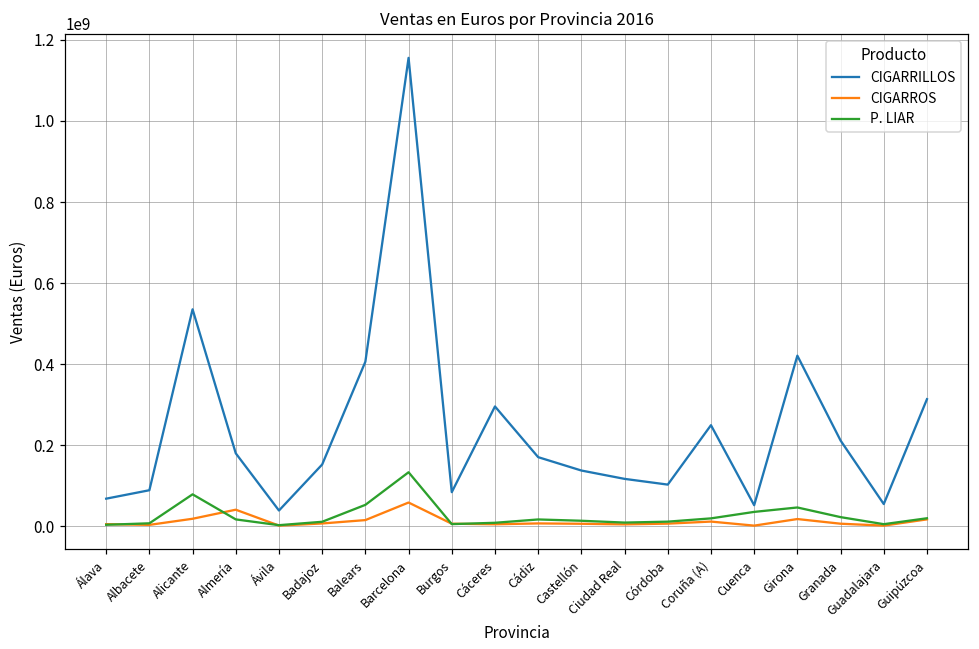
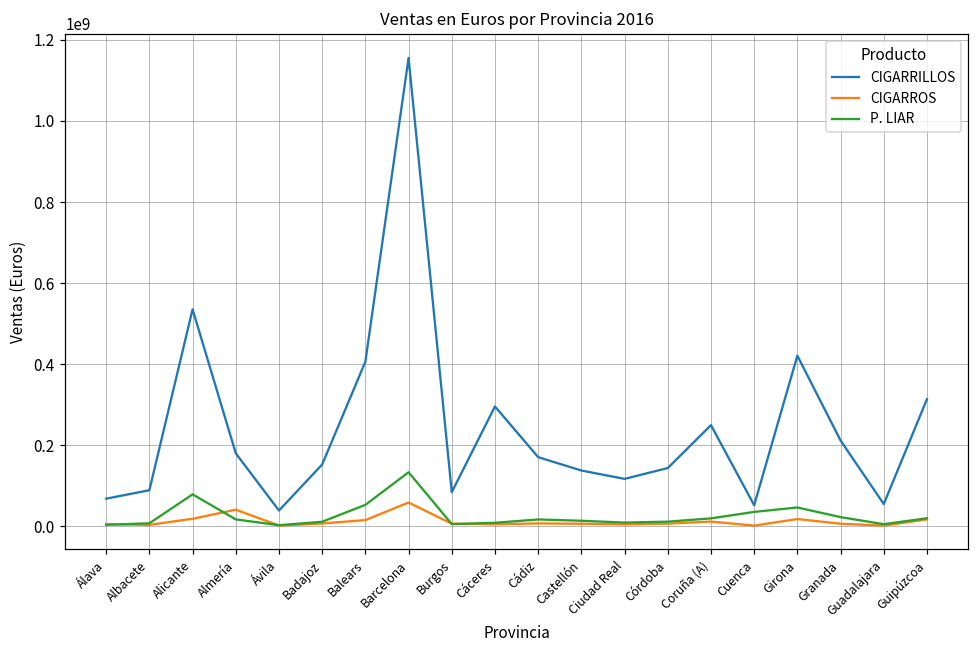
  {
    "CIGARRILLOS": {
      "Álava": 70000000,
      "Albacete": 90000000,
      "Alicante": 540000000,
      "Almería": 180000000,
      "Ávila": 40000000,
      "Badajoz": 150000000,
      "Balears": 410000000,
      "Barcelona": 1160000000,
      "Burgos": 80000000,
      "Cáceres": 300000000,
      "Cádiz": 170000000,
      "Castellón": 140000000,
      "Ciudad Real": 120000000,
-     "Córdoba": 100000000,
+     "Córdoba": 140000000,
      "Coruña (A)": 250000000,
      "Cuenca": 50000000,
      "Girona": 420000000,
      "Granada": 210000000,
      "Guadalajara": 60000000,
      "Guipúzcoa": 310000000
    },
    "CIGARROS": {
      "Alicante": 20000000,
      "Almería": 40000000,
      "Balears": 20000000,
      "Barcelona": 60000000,
      "Cádiz": 10000000,
      "Castellón": 10000000,
      "Coruña (A)": 10000000,
      "Cuenca": 0,
      "Girona": 20000000,
      "Granada": 10000000
    },
    "P. LIAR": {
      "Alicante": 80000000,
      "Almería": 20000000,
      "Balears": 50000000,
      "Barcelona": 130000000,
      "Cádiz": 20000000,
      "Castellón": 10000000,
      "Coruña (A)": 20000000,
      "Cuenca": 40000000,
      "Girona": 50000000,
      "Granada": 20000000
    }
  }
